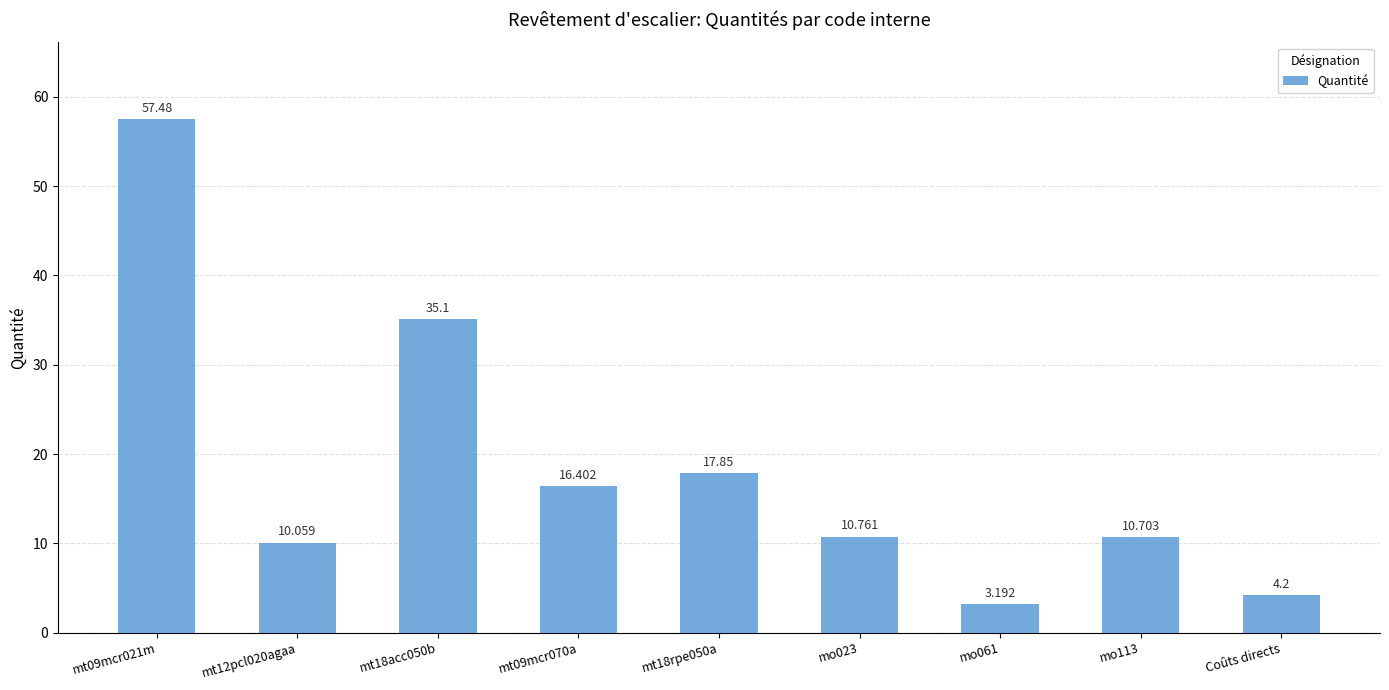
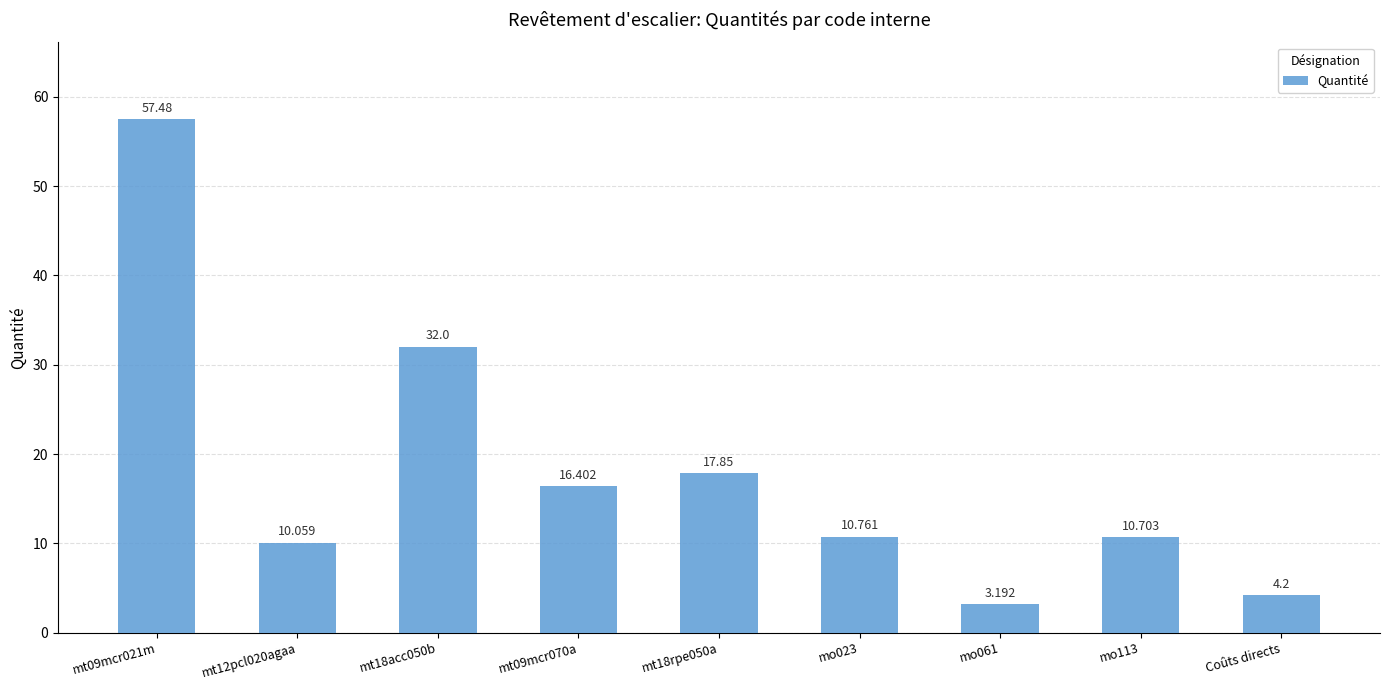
  {
    "mt09mcr021m": 57.48,
    "mt12pcl020agaa": 10.059,
-   "mt18acc050b": 35.1,
+   "mt18acc050b": 32.0,
    "mt09mcr070a": 16.402,
    "mt18rpe050a": 17.85,
    "mo023": 10.761,
    "mo061": 3.192,
    "mo113": 10.703,
    "Coûts directs": 4.2
  }
